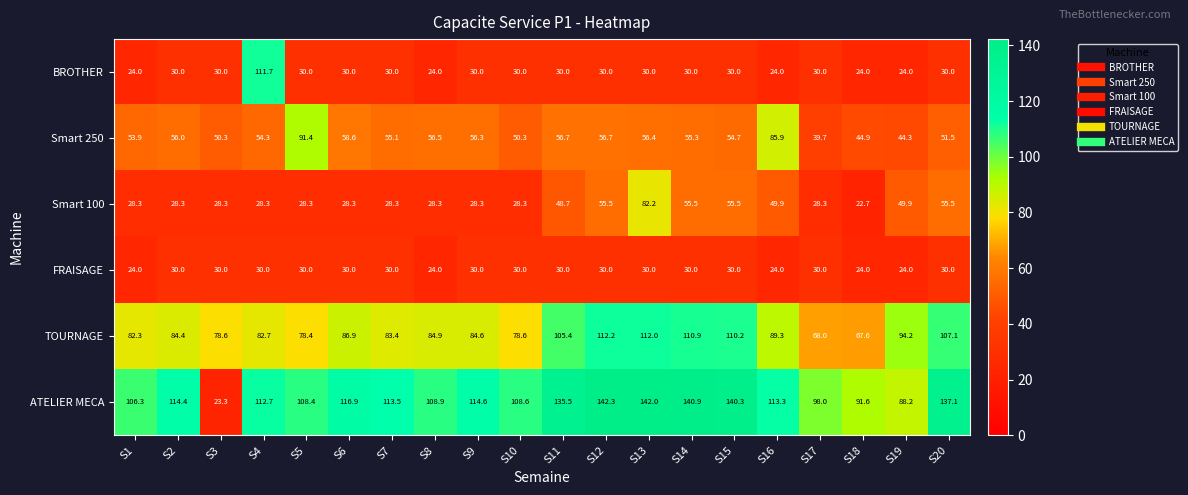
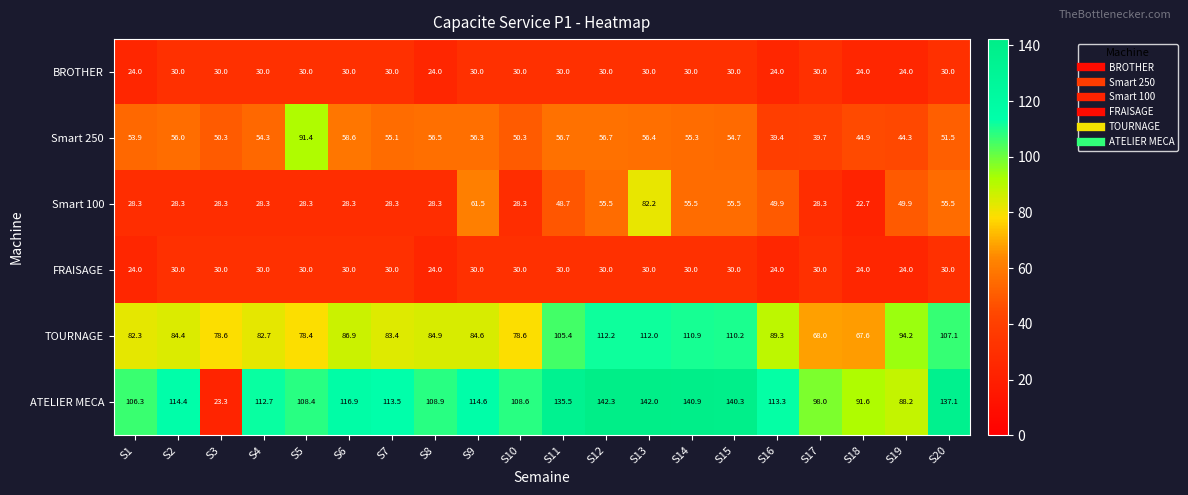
  {
    "BROTHER": {
      "S1": 24.0,
      "S2": 30.0,
      "S3": 30.0,
-     "S4": 111.7,
+     "S4": 30.0,
      "S5": 30.0,
      "S6": 30.0,
      "S7": 30.0,
      "S8": 24.0,
      "S9": 30.0,
      "S10": 30.0,
      "S11": 30.0,
      "S12": 30.0,
      "S13": 30.0,
      "S14": 30.0,
      "S15": 30.0,
      "S16": 24.0,
      "S17": 30.0,
      "S18": 24.0,
      "S19": 24.0,
      "S20": 30.0
    },
    "Smart 250": {
      "S1": 53.9,
      "S2": 56.0,
      "S3": 50.3,
      "S4": 54.3,
      "S5": 91.4,
      "S6": 58.6,
      "S7": 55.1,
      "S8": 56.5,
      "S9": 56.3,
      "S10": 50.3,
      "S11": 56.7,
      "S12": 56.7,
      "S13": 56.4,
      "S14": 55.3,
      "S15": 54.7,
-     "S16": 85.9,
+     "S16": 39.4,
      "S17": 39.7,
      "S18": 44.9,
      "S19": 44.3,
      "S20": 51.5
    },
    "Smart 100": {
      "S1": 28.3,
      "S2": 28.3,
      "S3": 28.3,
      "S4": 28.3,
      "S5": 28.3,
      "S6": 28.3,
      "S7": 28.3,
      "S8": 28.3,
-     "S9": 28.3,
+     "S9": 61.5,
      "S10": 28.3,
      "S11": 48.7,
      "S12": 55.5,
      "S13": 82.2,
      "S14": 55.5,
      "S15": 55.5,
      "S16": 49.9,
      "S17": 28.3,
      "S18": 22.7,
      "S19": 49.9,
      "S20": 55.5
    },
    "FRAISAGE": {
      "S1": 24.0,
      "S2": 30.0,
      "S3": 30.0,
      "S4": 30.0,
      "S5": 30.0,
      "S6": 30.0,
      "S7": 30.0,
      "S8": 24.0,
      "S9": 30.0,
      "S10": 30.0,
      "S11": 30.0,
      "S12": 30.0,
      "S13": 30.0,
      "S14": 30.0,
      "S15": 30.0,
      "S16": 24.0,
      "S17": 30.0,
      "S18": 24.0,
      "S19": 24.0,
      "S20": 30.0
    },
    "TOURNAGE": {
      "S1": 82.3,
      "S2": 84.4,
      "S3": 78.6,
      "S4": 82.7,
      "S5": 78.4,
      "S6": 86.9,
      "S7": 83.4,
      "S8": 84.9,
      "S9": 84.6,
      "S10": 78.6,
      "S11": 105.4,
      "S12": 112.2,
      "S13": 112.0,
      "S14": 110.9,
      "S15": 110.2,
      "S16": 89.3,
      "S17": 68.0,
      "S18": 67.6,
      "S19": 94.2,
      "S20": 107.1
    },
    "ATELIER MECA": {
      "S1": 106.3,
      "S2": 114.4,
      "S3": 23.3,
      "S4": 112.7,
      "S5": 108.4,
      "S6": 116.9,
      "S7": 113.5,
      "S8": 108.9,
      "S9": 114.6,
      "S10": 108.6,
      "S11": 135.5,
      "S12": 142.3,
      "S13": 142.0,
      "S14": 140.9,
      "S15": 140.3,
      "S16": 113.3,
      "S17": 98.0,
      "S18": 91.6,
      "S19": 88.2,
      "S20": 137.1
    }
  }
